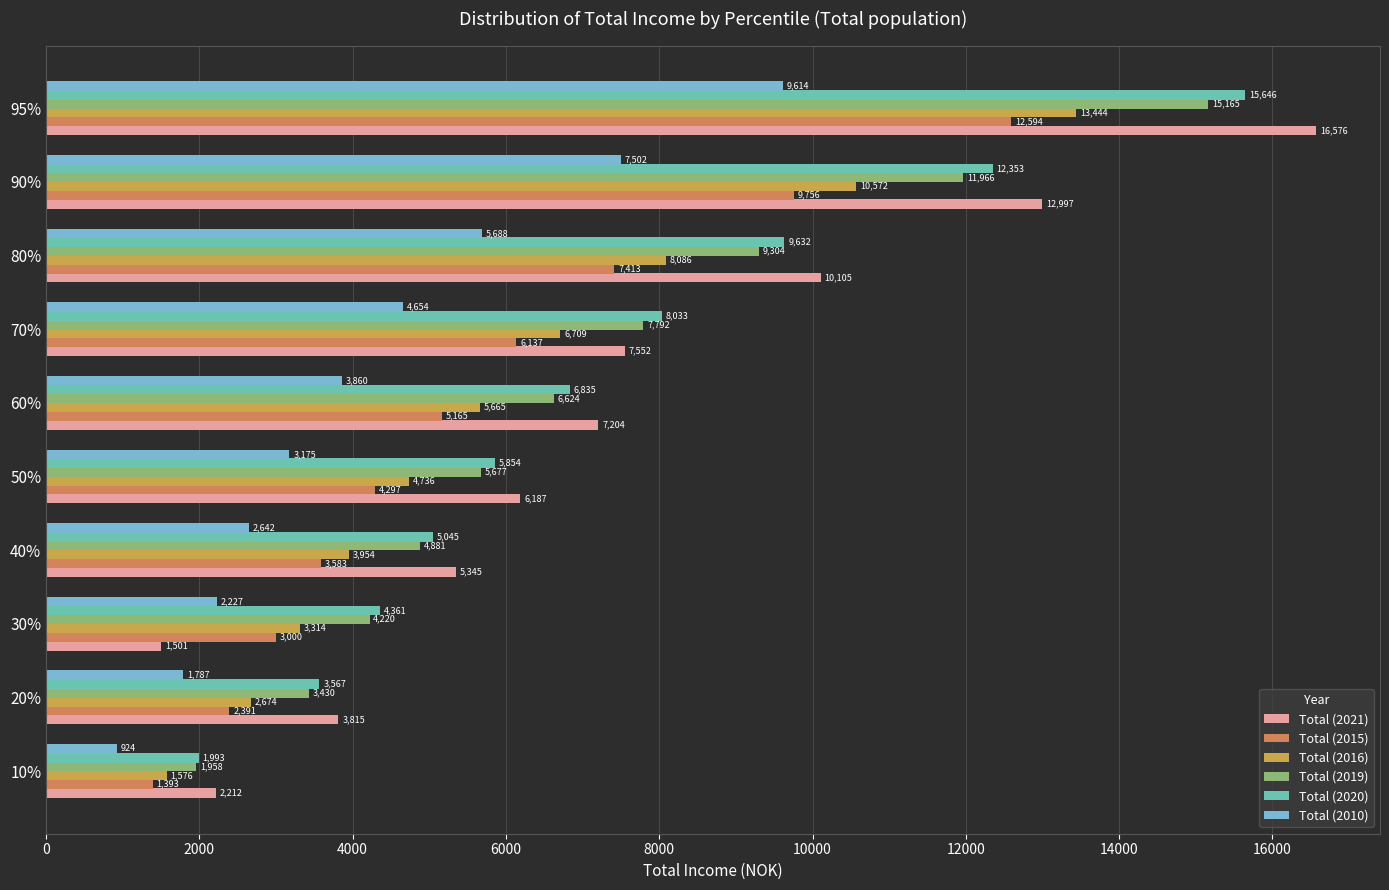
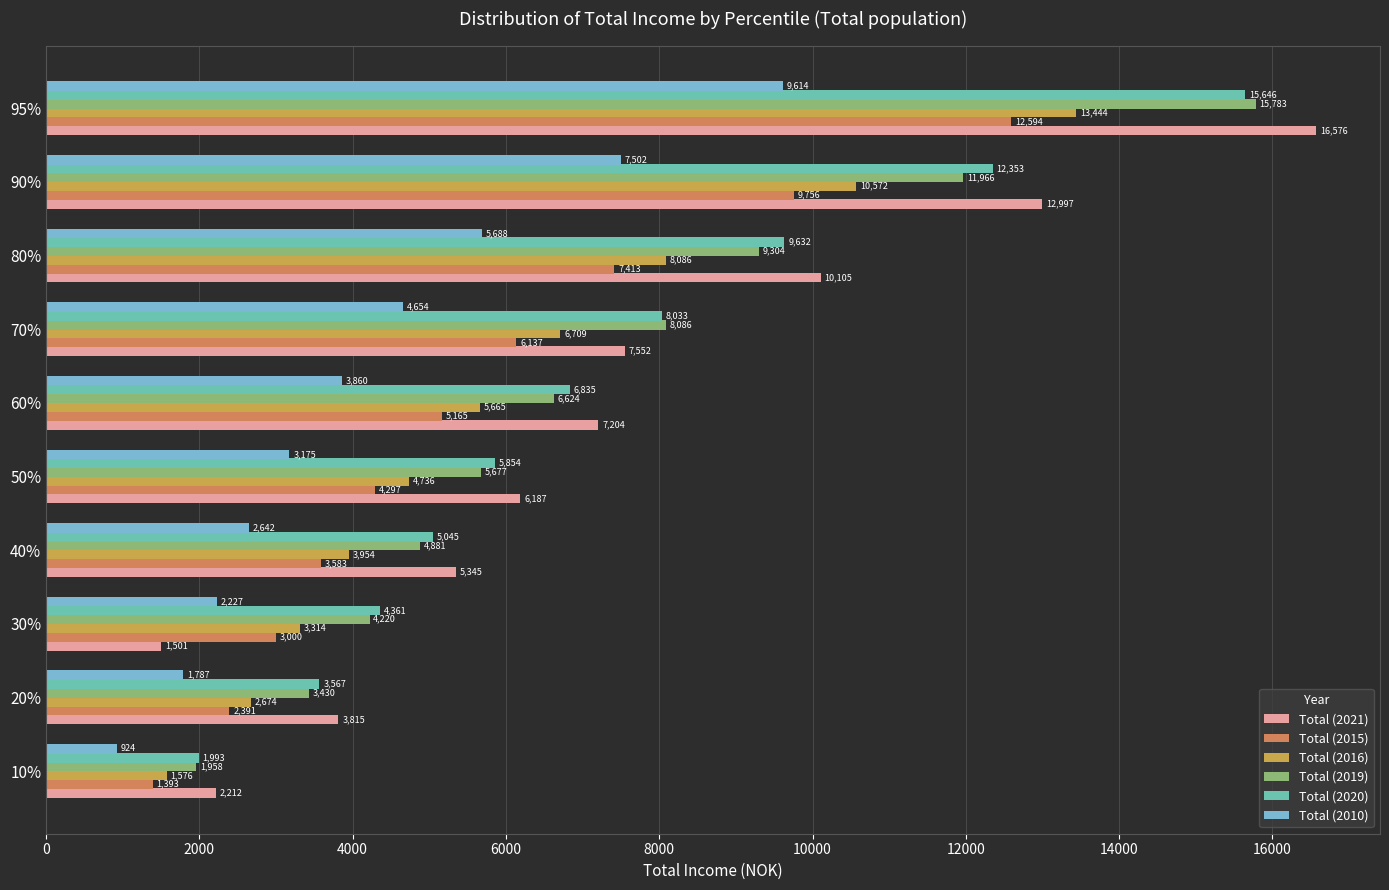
  {
    "Total (2021)": {
      "95%": "16,576",
      "90%": "12,997",
      "80%": "10,105",
      "70%": "7,552",
      "60%": "7,204",
      "50%": "6,187",
      "40%": "5,345",
      "30%": "1,501",
      "20%": "3,815",
      "10%": "2,212"
    },
    "Total (2019)": {
-     "95%": "15,165",
+     "95%": "15,783",
      "90%": "11,966",
      "80%": "9,304",
-     "70%": "7,792",
+     "70%": "8,086",
      "60%": "6,624",
      "50%": "5,677",
      "40%": "4,881",
      "30%": "4,220",
      "20%": "3,430",
      "10%": "1,958"
    }
  }
